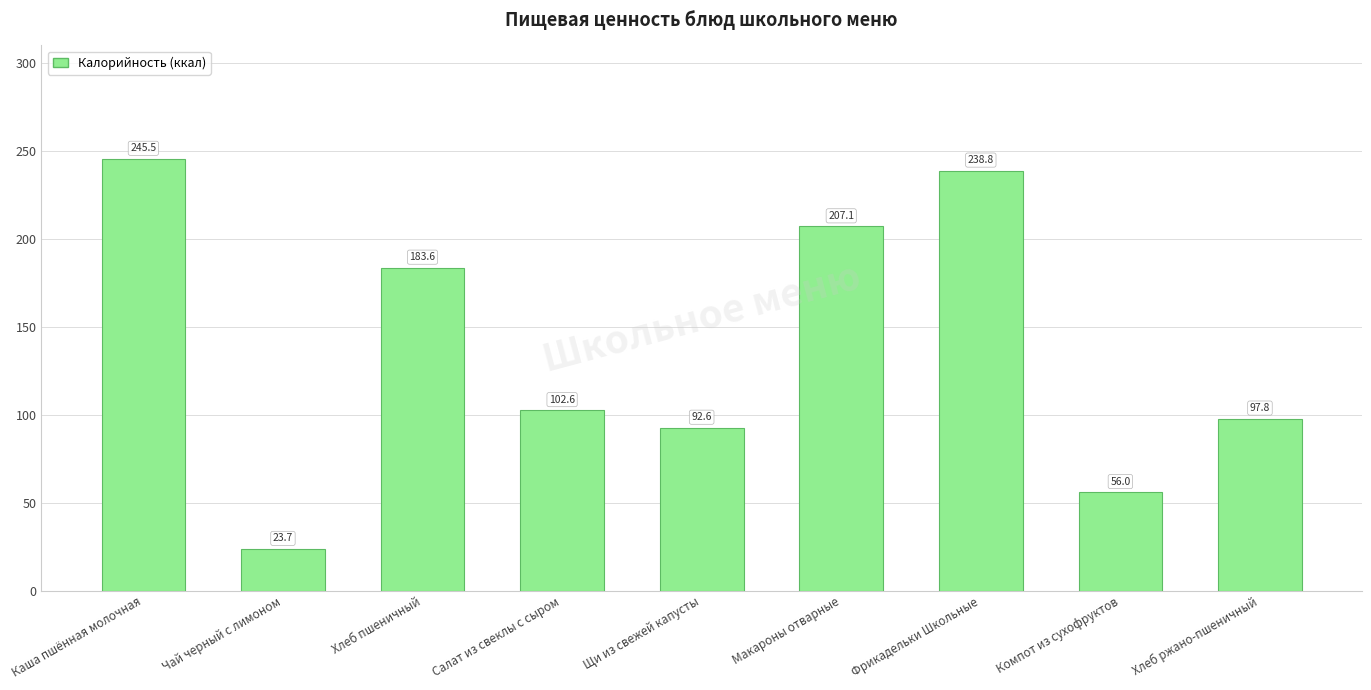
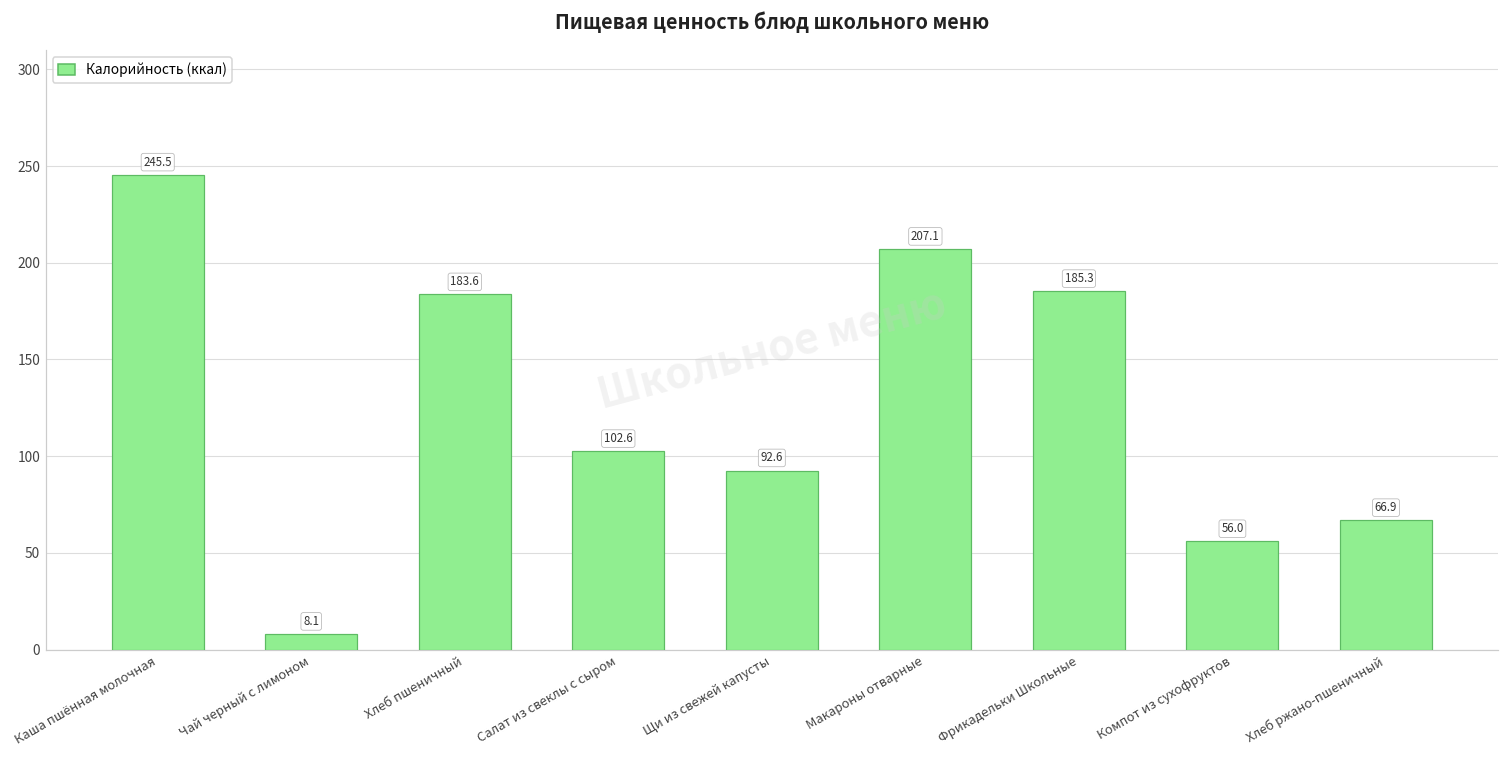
  {
-   "Чай черный с лимоном": 23.7,
-   "Фрикадельки Школьные": 238.8,
-   "Хлеб ржано-пшеничный": 97.8
+   "Чай черный с лимоном": 8.1,
+   "Фрикадельки Школьные": 185.3,
+   "Хлеб ржано-пшеничный": 66.9
  }
